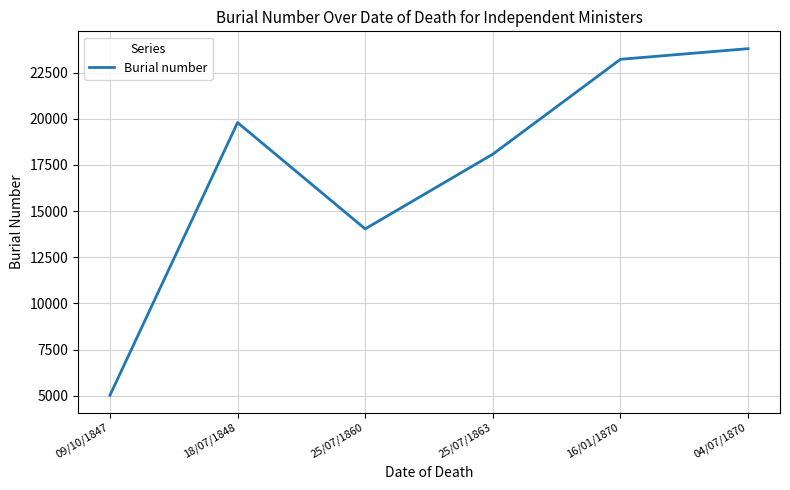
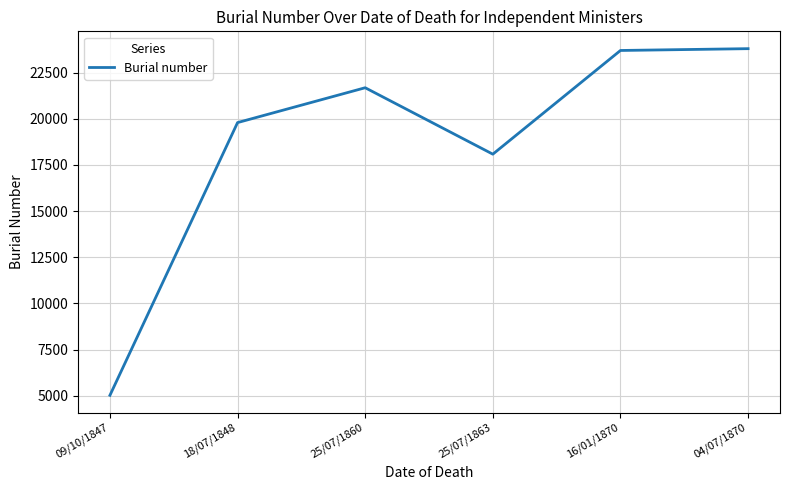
  {
    "09/10/1847": 5000,
    "18/07/1848": 19800,
-   "25/07/1860": 14000,
+   "25/07/1860": 21700,
    "25/07/1863": 18100,
-   "16/01/1870": 23200,
+   "16/01/1870": 23700,
    "04/07/1870": 23800
  }
